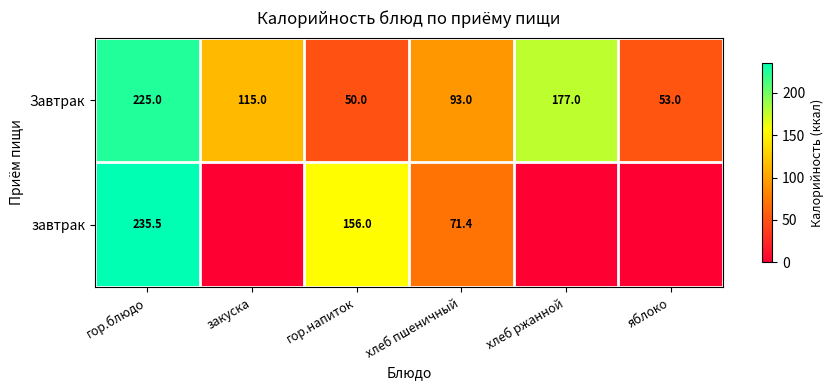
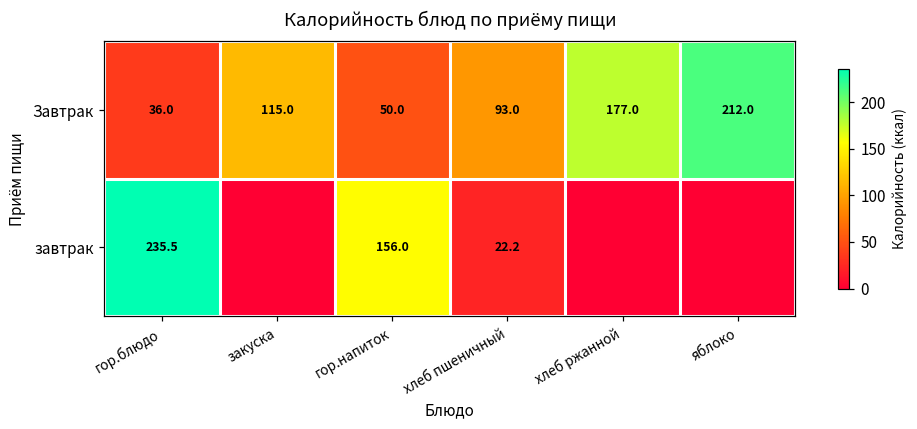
  {
    "Завтрак": {
-     "гор.блюдо": 225.0,
+     "гор.блюдо": 36.0,
      "закуска": 115.0,
      "гор.напиток": 50.0,
      "хлеб пшеничный": 93.0,
      "хлеб ржанной": 177.0,
-     "яблоко": 53.0
+     "яблоко": 212.0
    },
    "завтрак": {
      "гор.блюдо": 235.5,
      "гор.напиток": 156.0,
-     "хлеб пшеничный": 71.4
+     "хлеб пшеничный": 22.2
    }
  }
